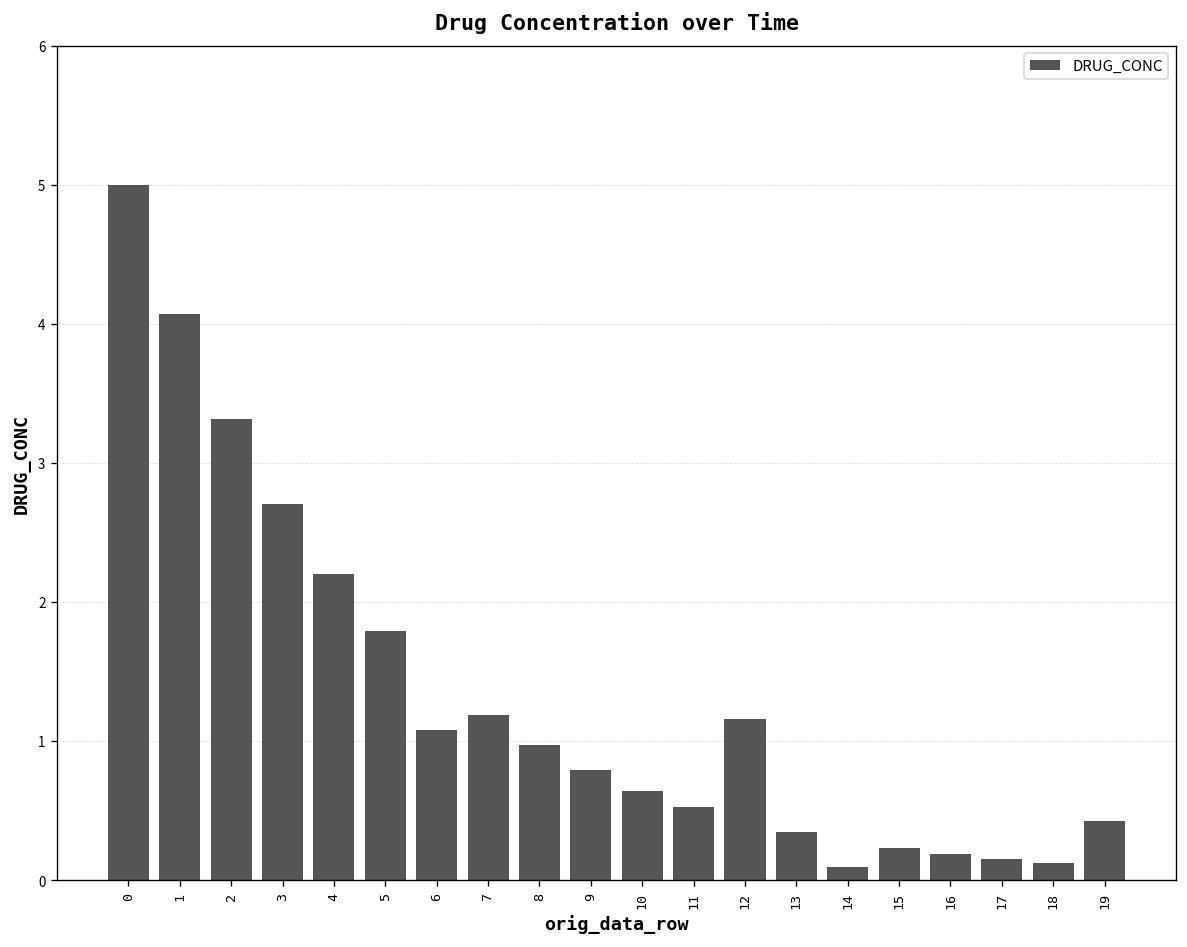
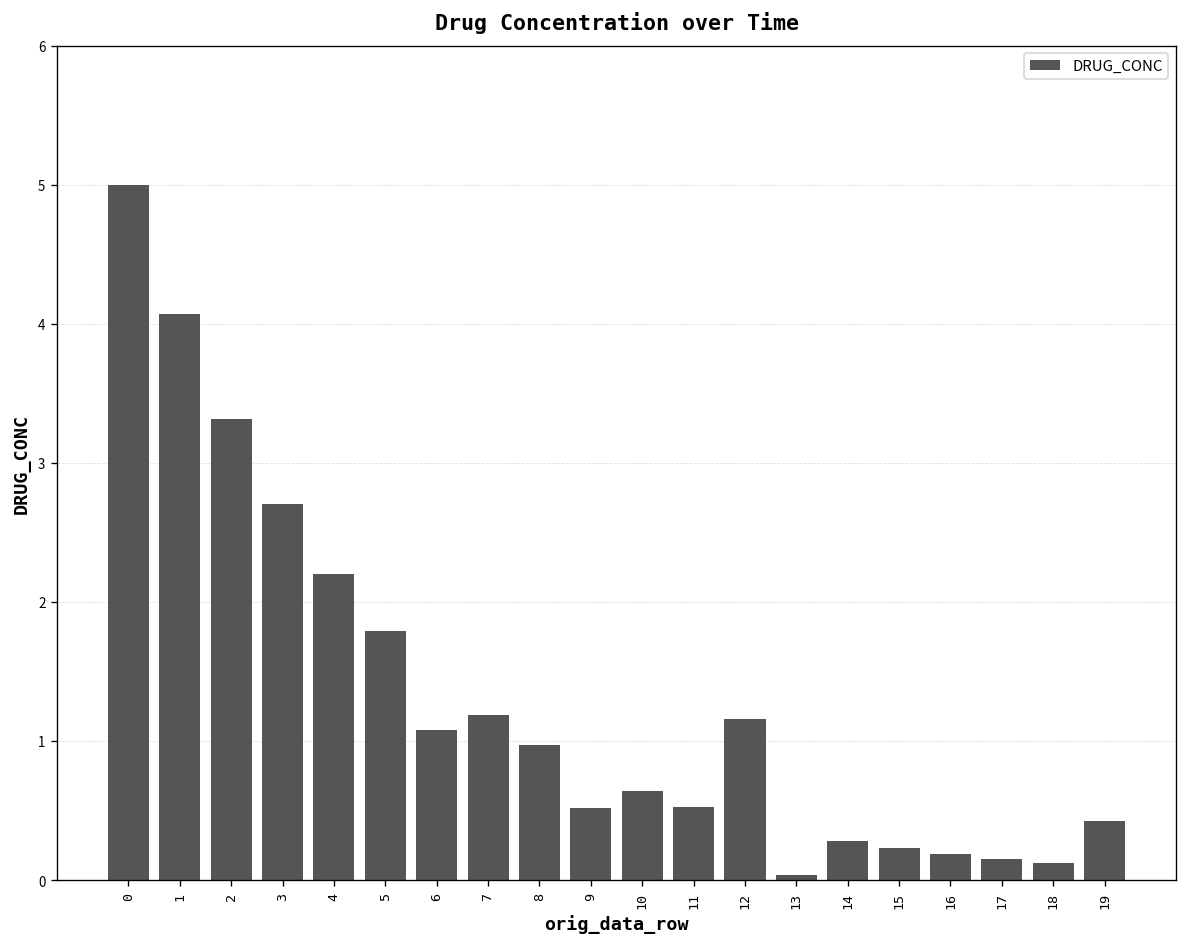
  {
    "0": 5.00,
    "1": 4.07,
    "2": 3.32,
    "3": 2.70,
    "4": 2.20,
    "5": 1.79,
    "6": 1.08,
    "7": 1.19,
    "8": 0.97,
-   "9": 0.79,
+   "9": 0.51,
    "10": 0.64,
    "11": 0.52,
    "12": 1.16,
-   "13": 0.35,
-   "14": 0.09,
+   "13": 0.03,
+   "14": 0.28,
    "15": 0.23,
    "16": 0.19,
    "17": 0.15,
    "18": 0.12,
    "19": 0.42
  }
